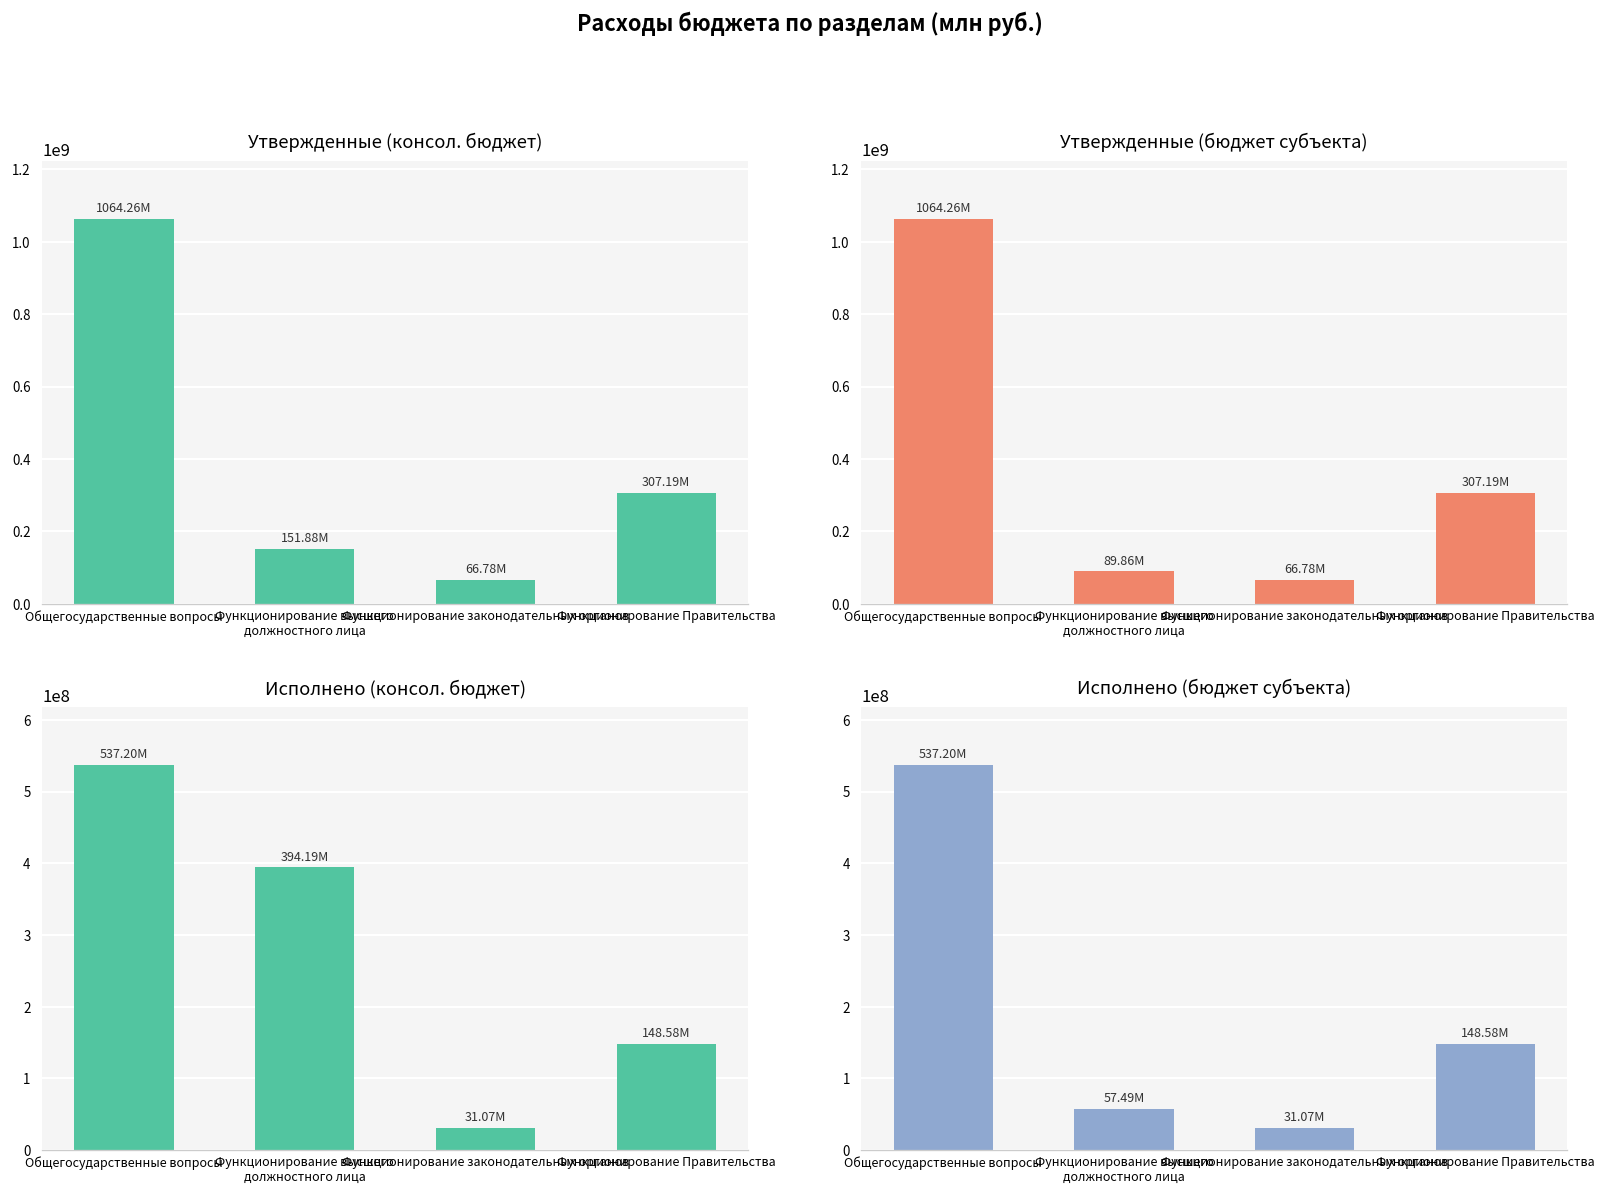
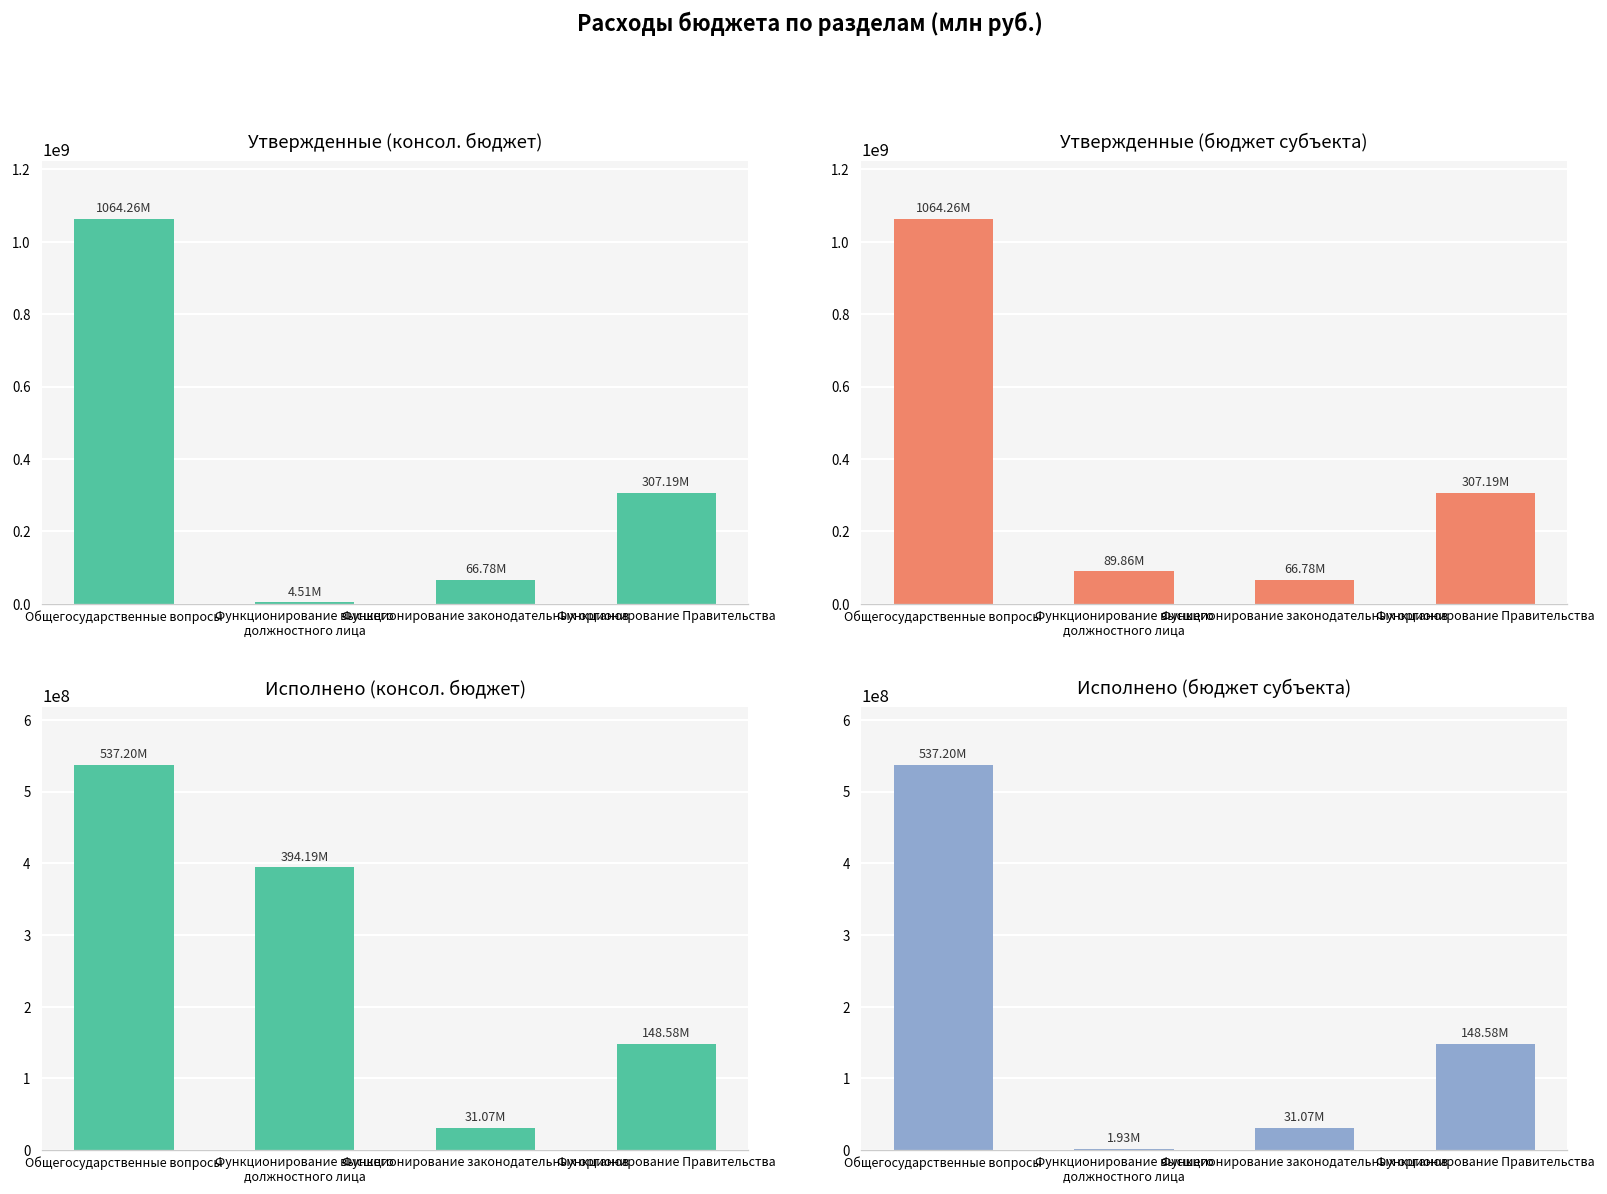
  {
    "Утвержденные (консол. бюджет)": {
      "Общегосударственные вопросы": "1064.26M",
-     "Функционирование высшего должностного лица": "151.88M"
+     "Функционирование высшего должностного лица": "4.51M"
    },
    "Утвержденные (бюджет субъекта)": {
      "Общегосударственные вопросы": "1064.26M",
      "Функционирование высшего должностного лица": "89.86M"
    },
    "Исполнено (консол. бюджет)": {
      "Общегосударственные вопросы": "537.20M",
      "Функционирование высшего должностного лица": "394.19M"
    },
    "Исполнено (бюджет субъекта)": {
      "Общегосударственные вопросы": "537.20M",
-     "Функционирование высшего должностного лица": "57.49M"
+     "Функционирование высшего должностного лица": "1.93M"
    }
  }
